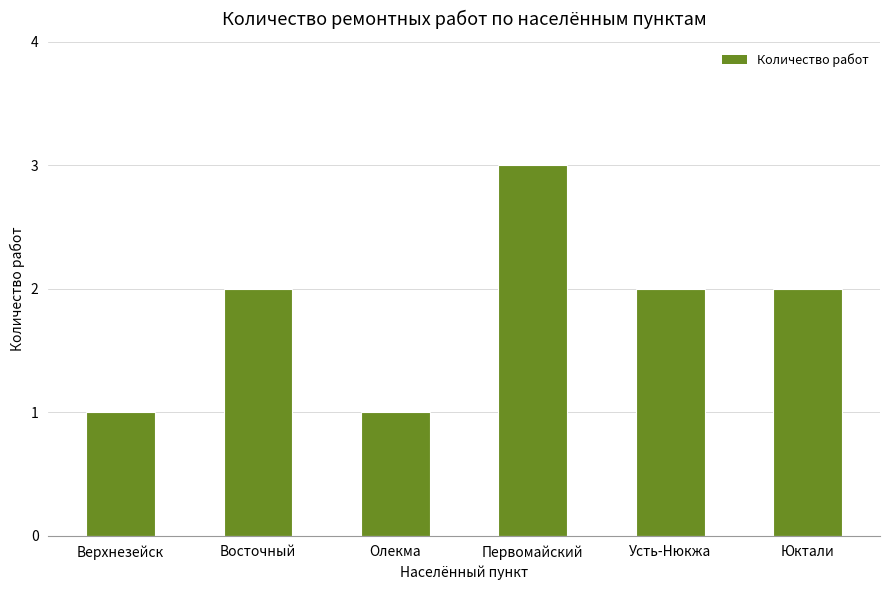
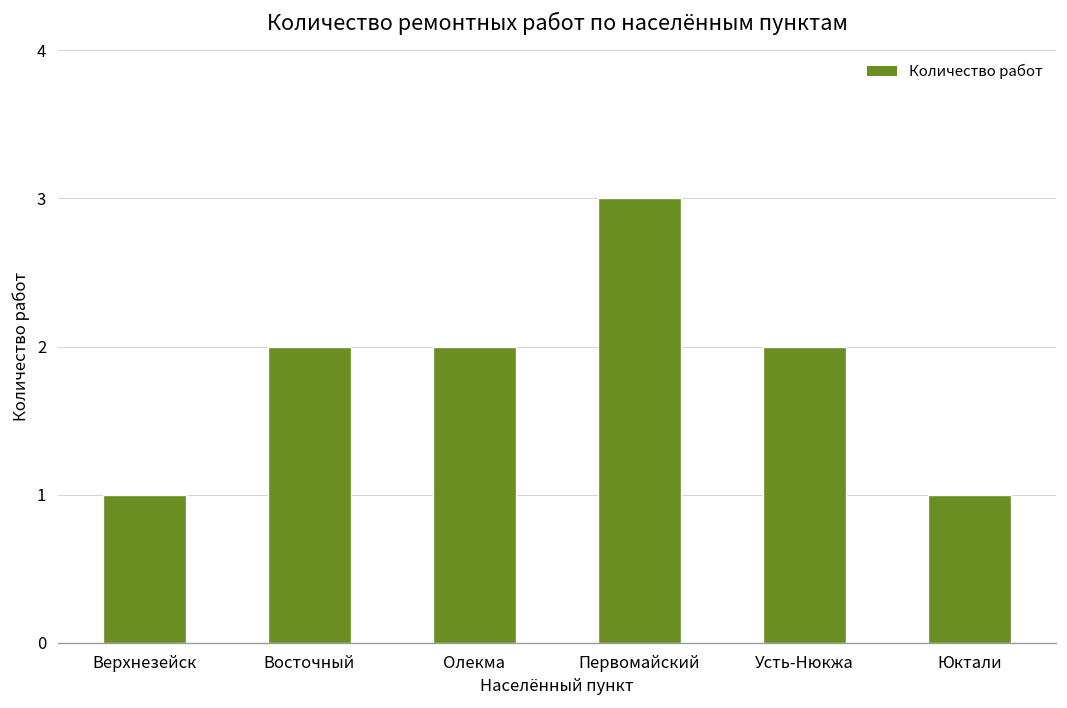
  {
    "Верхнезейск": 1,
    "Восточный": 2,
-   "Олекма": 1,
+   "Олекма": 2,
    "Первомайский": 3,
    "Усть-Нюкжа": 2,
-   "Юктали": 2
+   "Юктали": 1
  }
